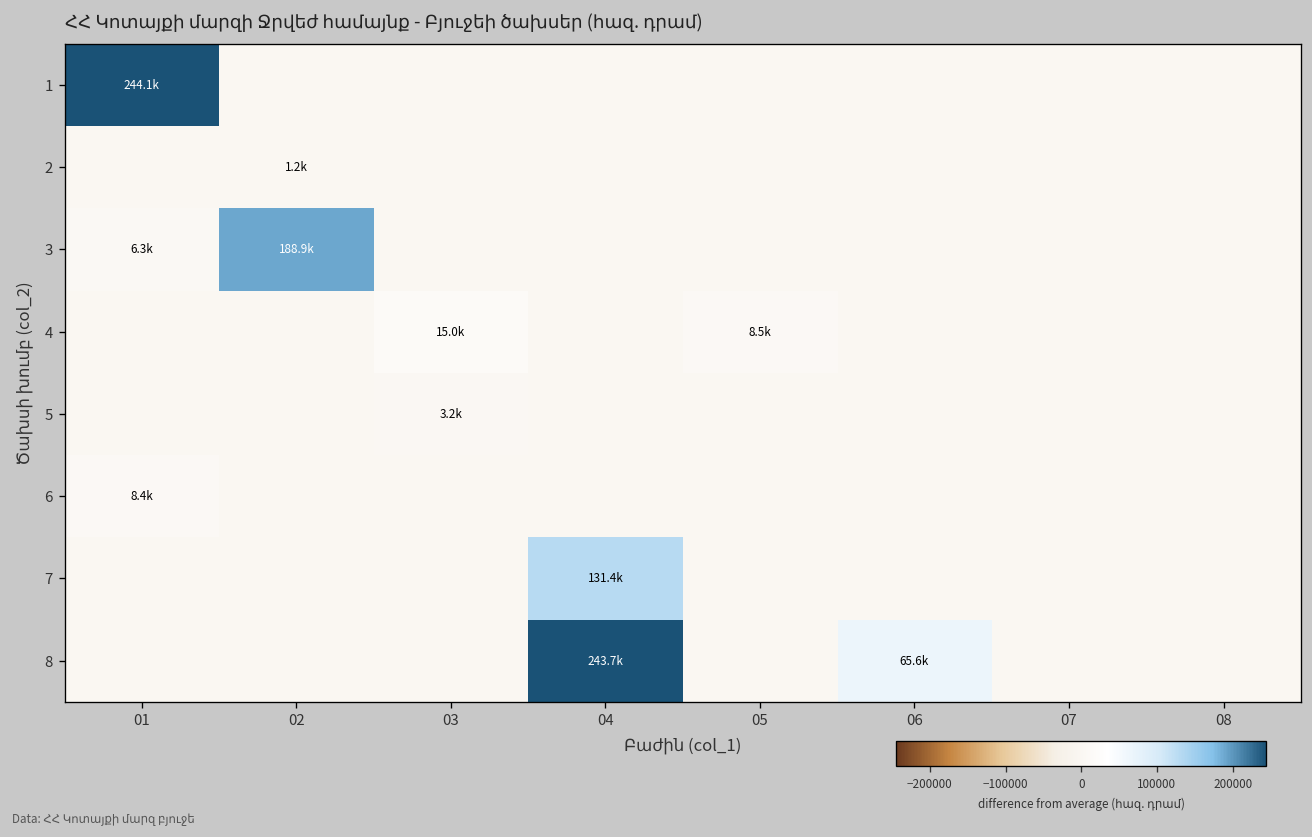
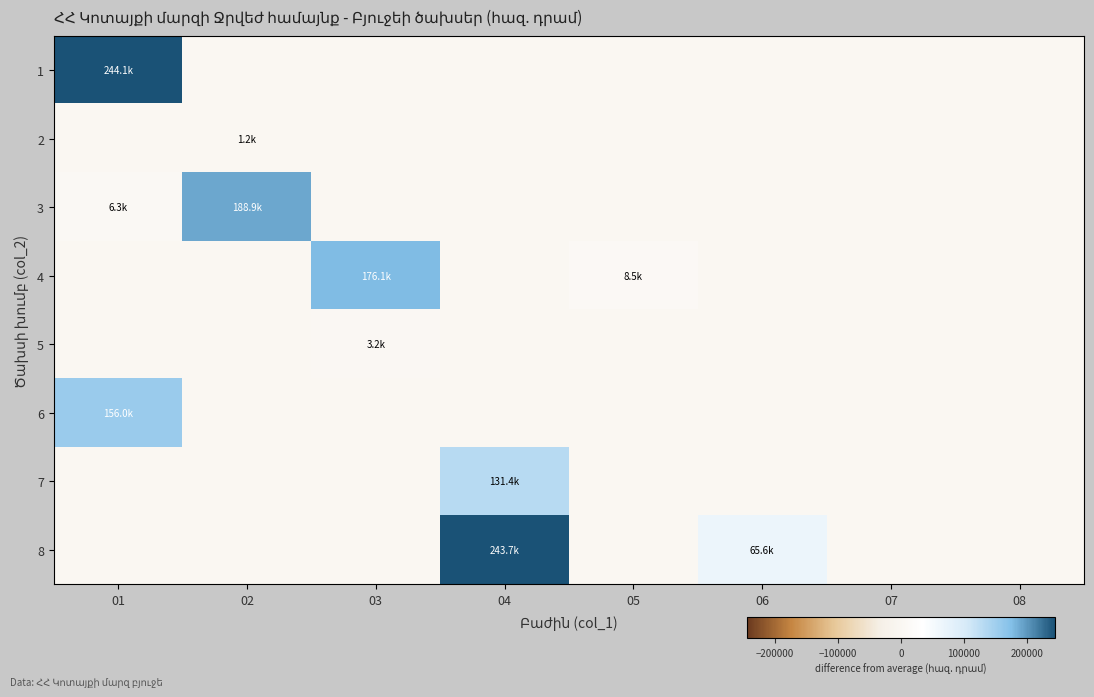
  {
    "1": {
      "01": "244.1k"
    },
    "2": {
      "02": "1.2k"
    },
    "3": {
      "01": "6.3k",
      "02": "188.9k"
    },
    "4": {
-     "03": "15.0k",
+     "03": "176.1k",
      "05": "8.5k"
    },
    "5": {
      "03": "3.2k"
    },
    "6": {
-     "01": "8.4k"
+     "01": "156.0k"
    },
    "7": {
      "04": "131.4k"
    },
    "8": {
      "04": "243.7k",
      "06": "65.6k"
    }
  }
